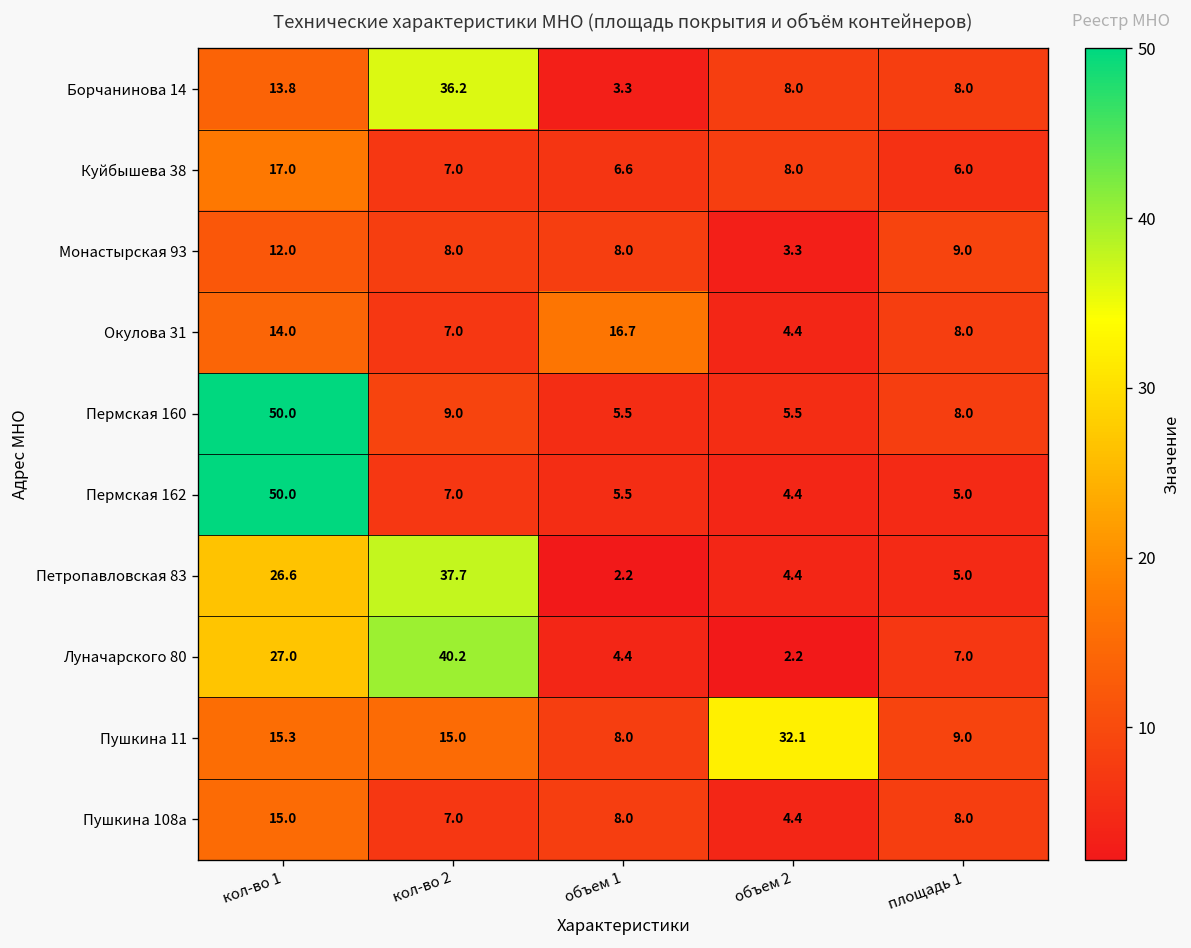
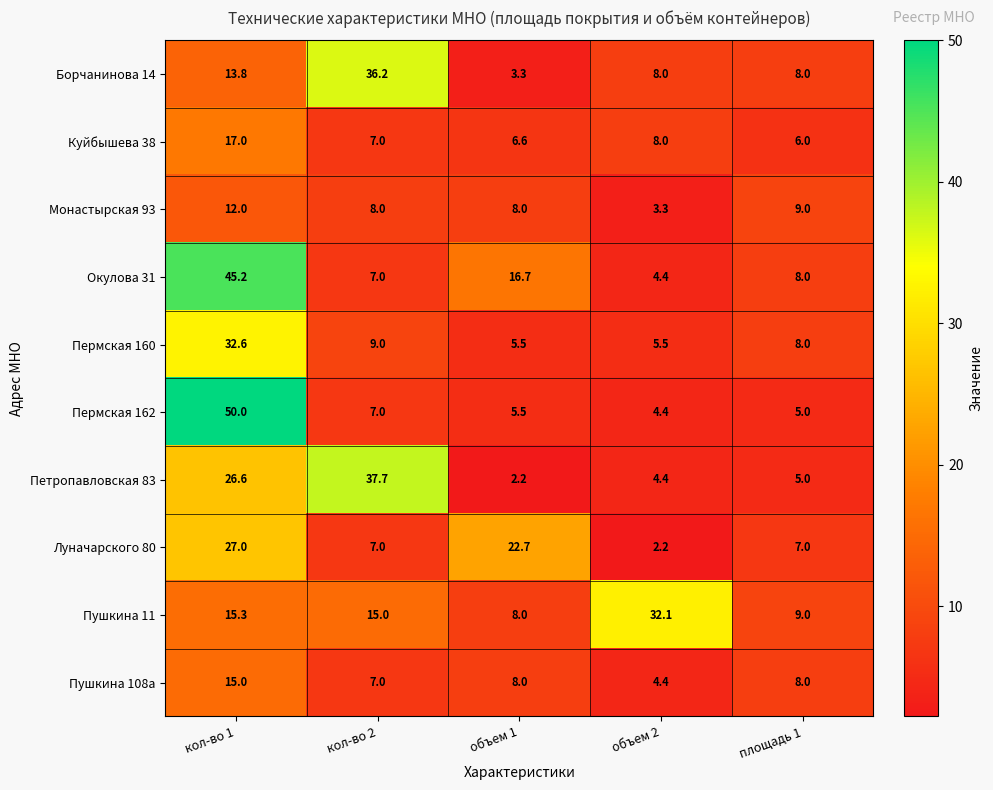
  {
    "Борчанинова 14": {
      "кол-во 1": 13.8,
      "кол-во 2": 36.2,
      "объем 1": 3.3,
      "объем 2": 8.0,
      "площадь 1": 8.0
    },
    "Куйбышева 38": {
      "кол-во 1": 17.0,
      "кол-во 2": 7.0,
      "объем 1": 6.6,
      "объем 2": 8.0,
      "площадь 1": 6.0
    },
    "Монастырская 93": {
      "кол-во 1": 12.0,
      "кол-во 2": 8.0,
      "объем 1": 8.0,
      "объем 2": 3.3,
      "площадь 1": 9.0
    },
    "Окулова 31": {
-     "кол-во 1": 14.0,
+     "кол-во 1": 45.2,
      "кол-во 2": 7.0,
      "объем 1": 16.7,
      "объем 2": 4.4,
      "площадь 1": 8.0
    },
    "Пермская 160": {
-     "кол-во 1": 50.0,
+     "кол-во 1": 32.6,
      "кол-во 2": 9.0,
      "объем 1": 5.5,
      "объем 2": 5.5,
      "площадь 1": 8.0
    },
    "Пермская 162": {
      "кол-во 1": 50.0,
      "кол-во 2": 7.0,
      "объем 1": 5.5,
      "объем 2": 4.4,
      "площадь 1": 5.0
    },
    "Петропавловская 83": {
      "кол-во 1": 26.6,
      "кол-во 2": 37.7,
      "объем 1": 2.2,
      "объем 2": 4.4,
      "площадь 1": 5.0
    },
    "Луначарского 80": {
      "кол-во 1": 27.0,
-     "кол-во 2": 40.2,
-     "объем 1": 4.4,
+     "кол-во 2": 7.0,
+     "объем 1": 22.7,
      "объем 2": 2.2,
      "площадь 1": 7.0
    },
    "Пушкина 11": {
      "кол-во 1": 15.3,
      "кол-во 2": 15.0,
      "объем 1": 8.0,
      "объем 2": 32.1,
      "площадь 1": 9.0
    },
    "Пушкина 108а": {
      "кол-во 1": 15.0,
      "кол-во 2": 7.0,
      "объем 1": 8.0,
      "объем 2": 4.4,
      "площадь 1": 8.0
    }
  }
